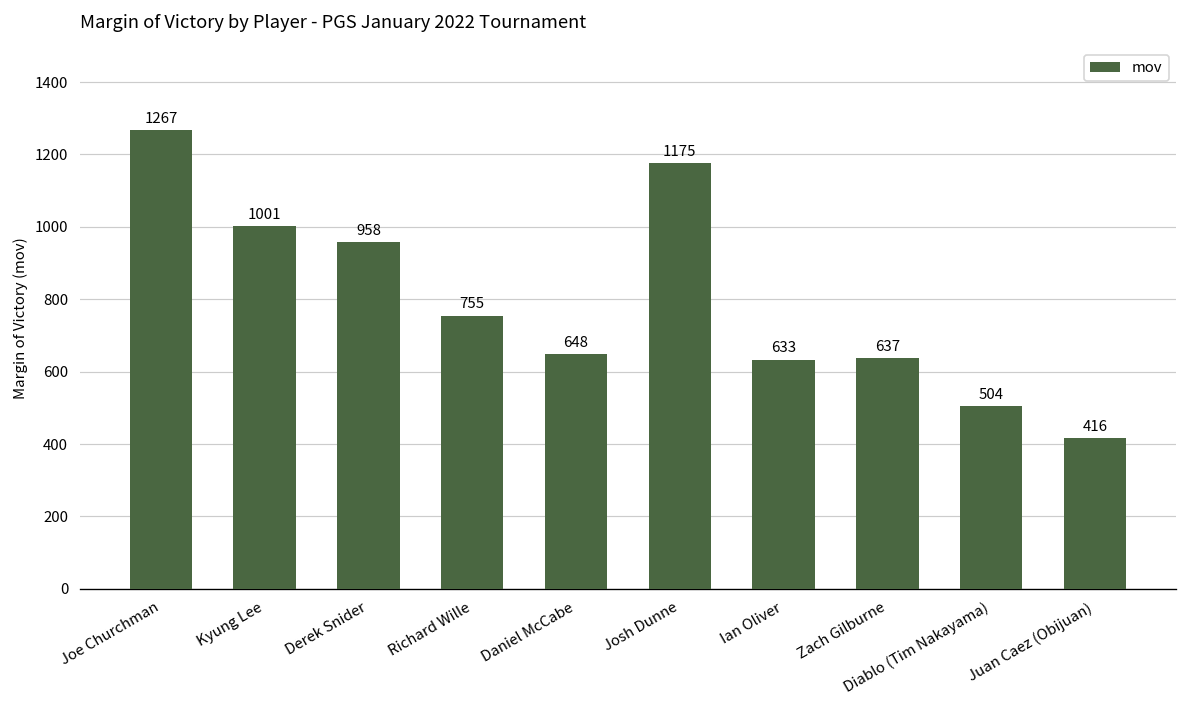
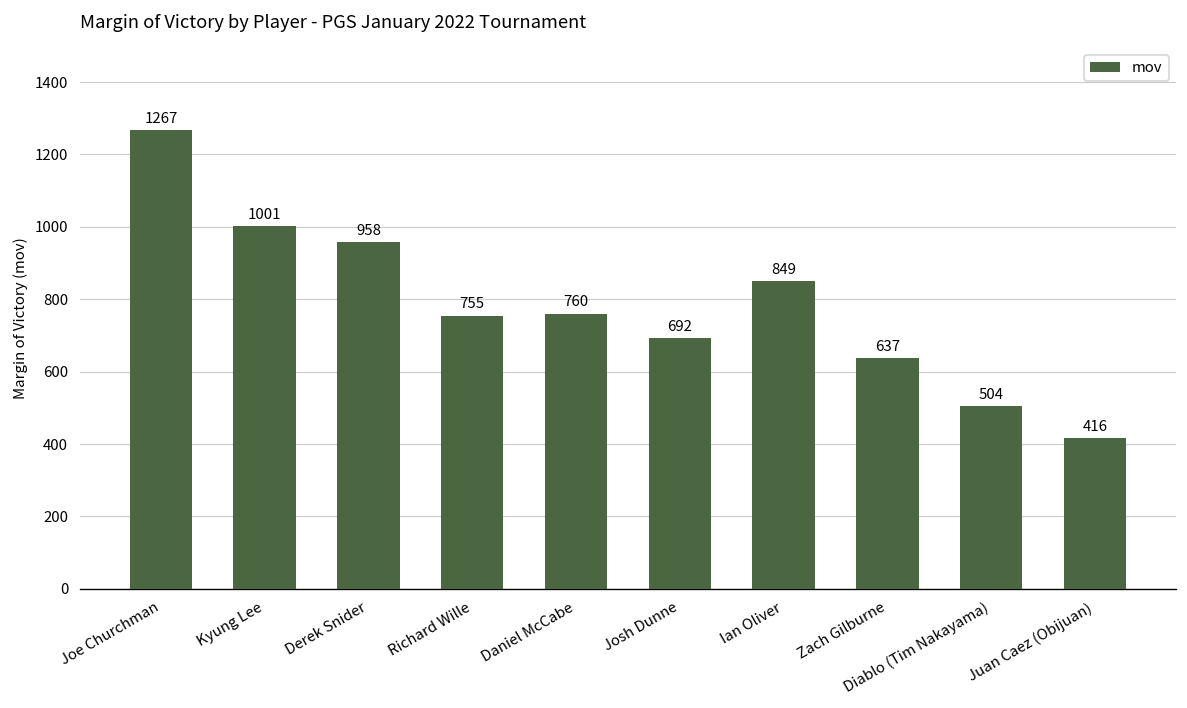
  {
    "Joe Churchman": 1267,
    "Kyung Lee": 1001,
    "Derek Snider": 958,
    "Richard Wille": 755,
-   "Daniel McCabe": 648,
-   "Josh Dunne": 1175,
-   "Ian Oliver": 633,
+   "Daniel McCabe": 760,
+   "Josh Dunne": 692,
+   "Ian Oliver": 849,
    "Zach Gilburne": 637,
    "Diablo (Tim Nakayama)": 504,
    "Juan Caez (Obijuan)": 416
  }
